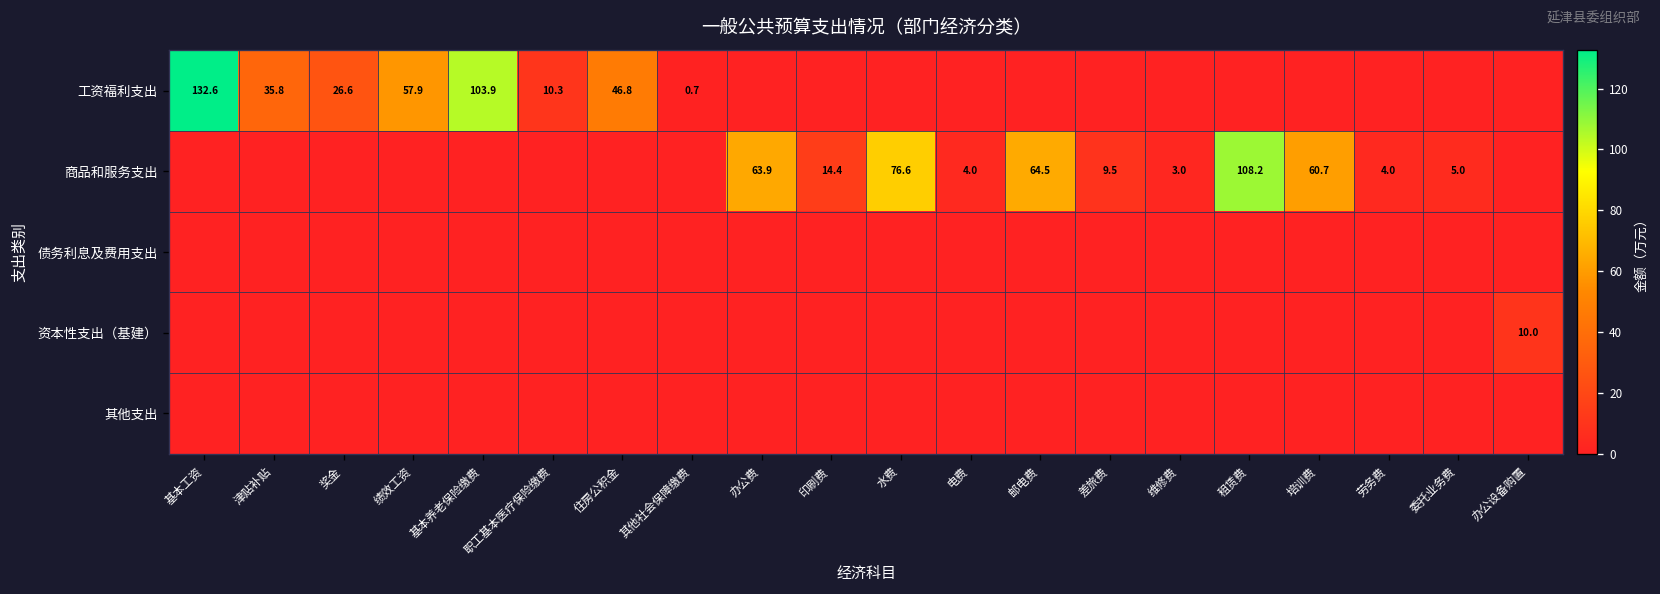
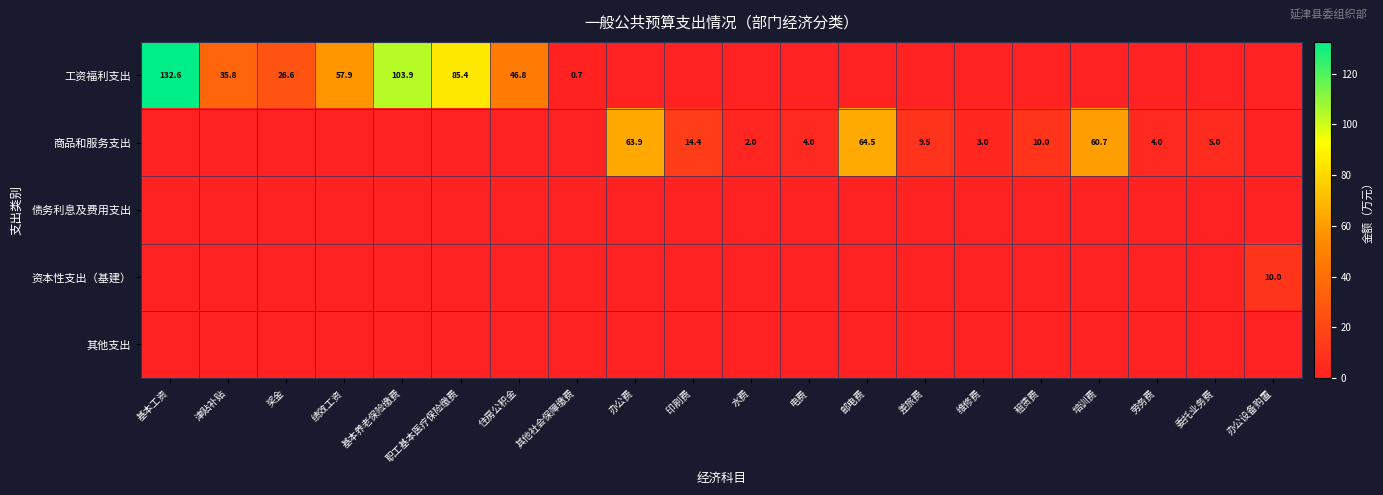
  {
    "工资福利支出": {
      "基本工资": 132.6,
      "津贴补贴": 35.8,
      "奖金": 26.6,
      "绩效工资": 57.9,
      "基本养老保险缴费": 103.9,
-     "职工基本医疗保险缴费": 10.3,
+     "职工基本医疗保险缴费": 85.4,
      "住房公积金": 46.8,
      "其他社会保障缴费": 0.7
    },
    "商品和服务支出": {
      "办公费": 63.9,
      "印刷费": 14.4,
-     "水费": 76.6,
+     "水费": 2.0,
      "电费": 4.0,
      "邮电费": 64.5,
      "差旅费": 9.5,
      "维修费": 3.0,
-     "租赁费": 108.2,
+     "租赁费": 10.0,
      "培训费": 60.7,
      "劳务费": 4.0,
      "委托业务费": 5.0
    },
    "资本性支出（基建）": {
      "办公设备购置": 10.0
    }
  }
